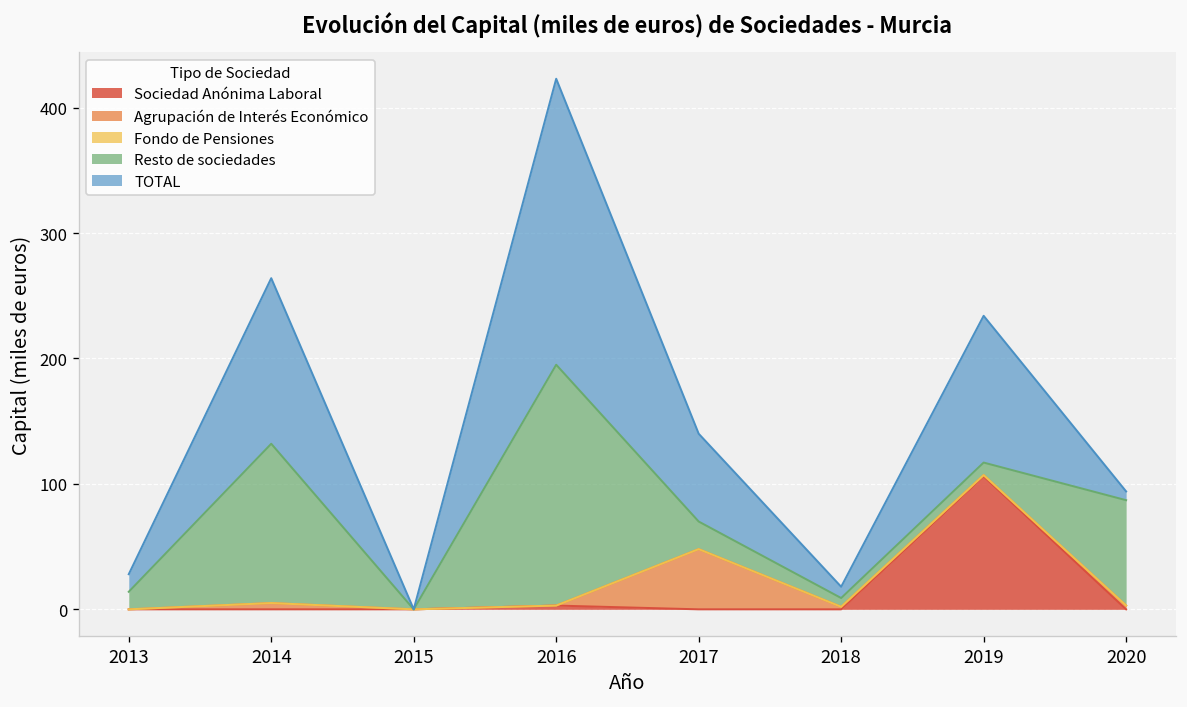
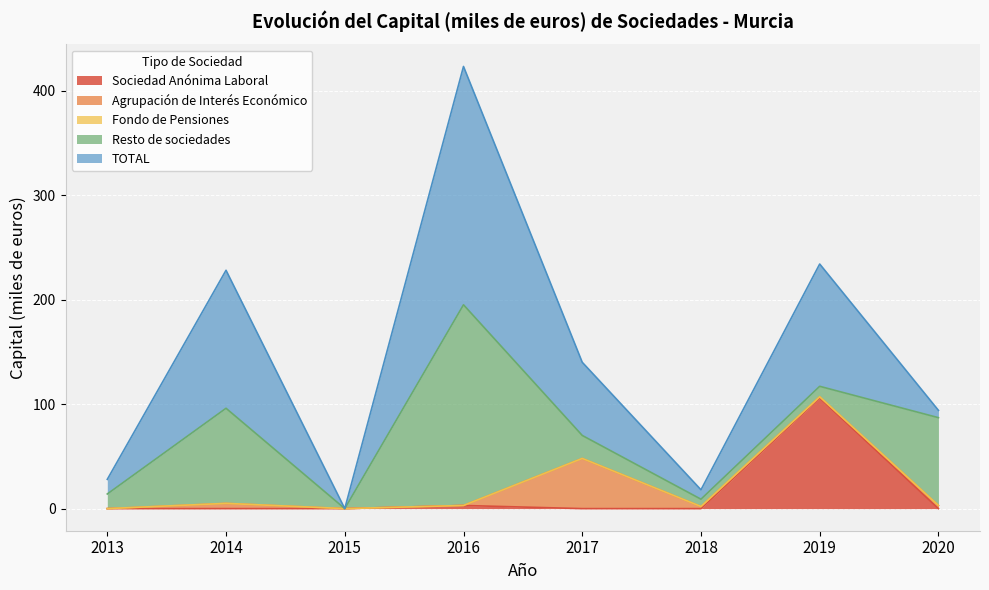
  {
    "Sociedad Anónima Laboral": {
      "2014": 0,
      "2017": 0,
      "2020": 0
    },
    "Resto de sociedades": {
      "2013": 14,
-     "2014": 127,
+     "2014": 91,
      "2016": 192,
      "2017": 22,
      "2018": 7,
      "2019": 10,
      "2020": 84
    },
    "TOTAL": {
      "2013": 14,
      "2014": 132,
      "2016": 228,
      "2017": 70,
      "2018": 9,
      "2019": 117,
      "2020": 7
    }
  }
